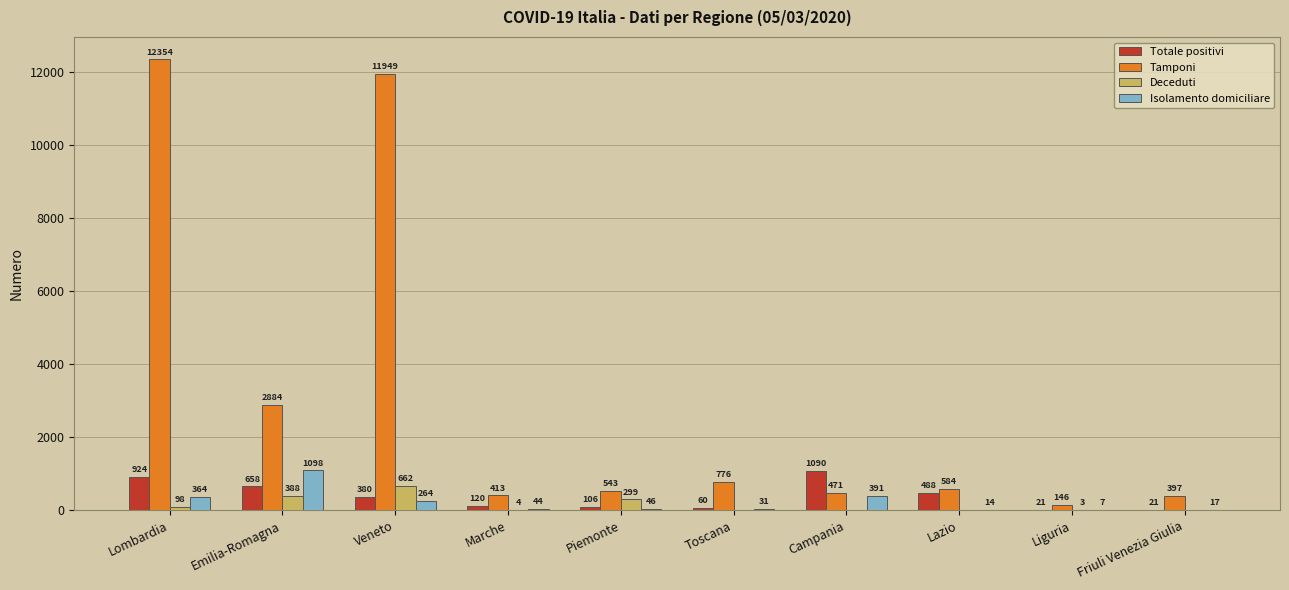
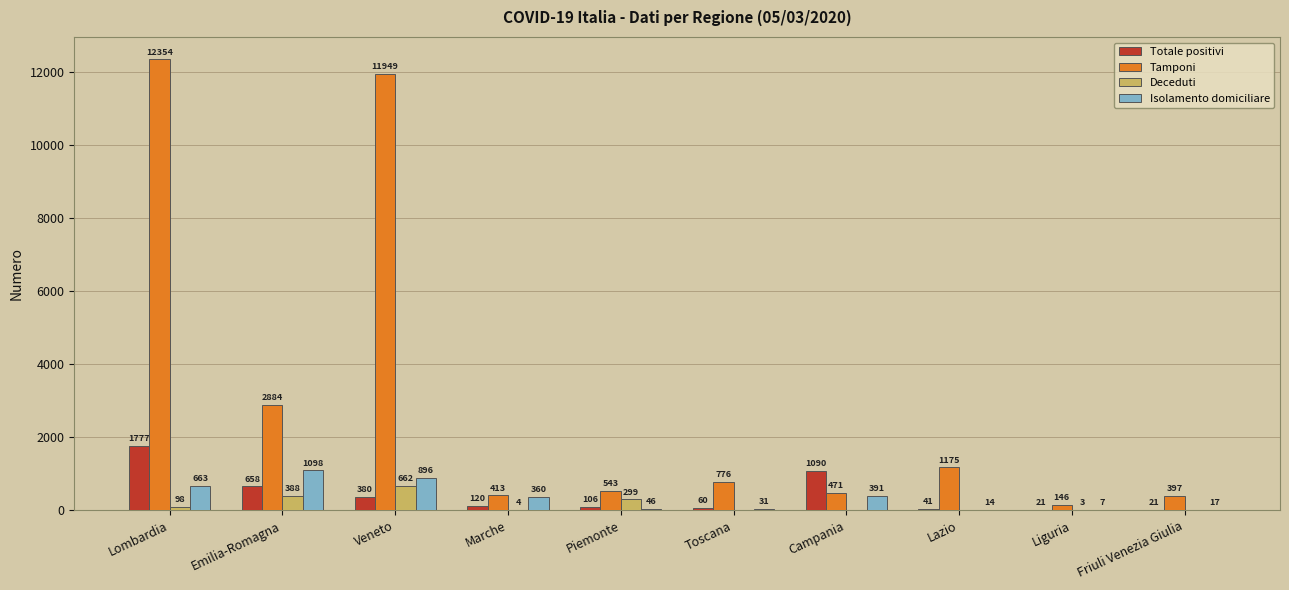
  {
    "Totale positivi": {
-     "Lombardia": 924,
+     "Lombardia": 1777,
      "Emilia-Romagna": 658,
      "Veneto": 380,
      "Marche": 120,
      "Piemonte": 106,
      "Toscana": 60,
      "Campania": 1090,
-     "Lazio": 488,
+     "Lazio": 41,
      "Liguria": 21,
      "Friuli Venezia Giulia": 21
    },
    "Tamponi": {
      "Lombardia": 12354,
      "Emilia-Romagna": 2884,
      "Veneto": 11949,
      "Marche": 413,
      "Piemonte": 543,
      "Toscana": 776,
      "Campania": 471,
-     "Lazio": 584,
+     "Lazio": 1175,
      "Liguria": 146,
      "Friuli Venezia Giulia": 397
    },
    "Deceduti": {
      "Lombardia": 98,
      "Emilia-Romagna": 388,
      "Veneto": 662,
      "Marche": 4,
      "Piemonte": 299,
      "Liguria": 3
    },
    "Isolamento domiciliare": {
-     "Lombardia": 364,
+     "Lombardia": 663,
      "Emilia-Romagna": 1098,
-     "Veneto": 264,
-     "Marche": 44,
+     "Veneto": 896,
+     "Marche": 360,
      "Piemonte": 46,
      "Toscana": 31,
      "Campania": 391,
      "Lazio": 14,
      "Liguria": 7,
      "Friuli Venezia Giulia": 17
    }
  }
